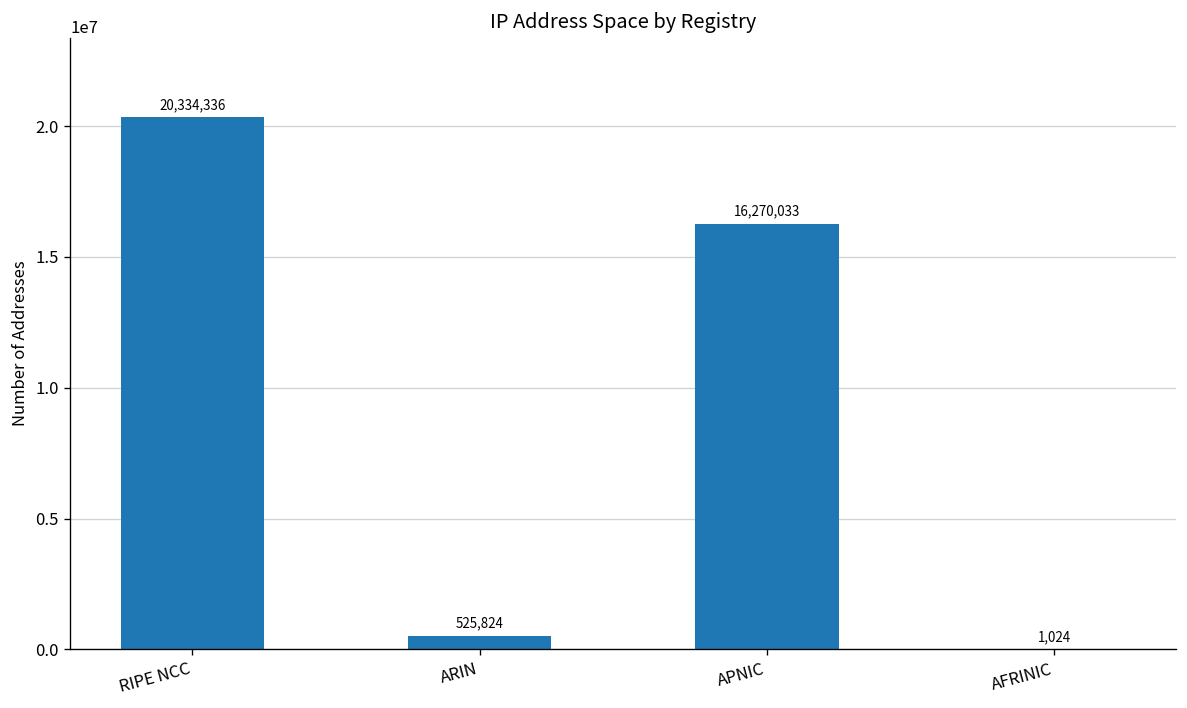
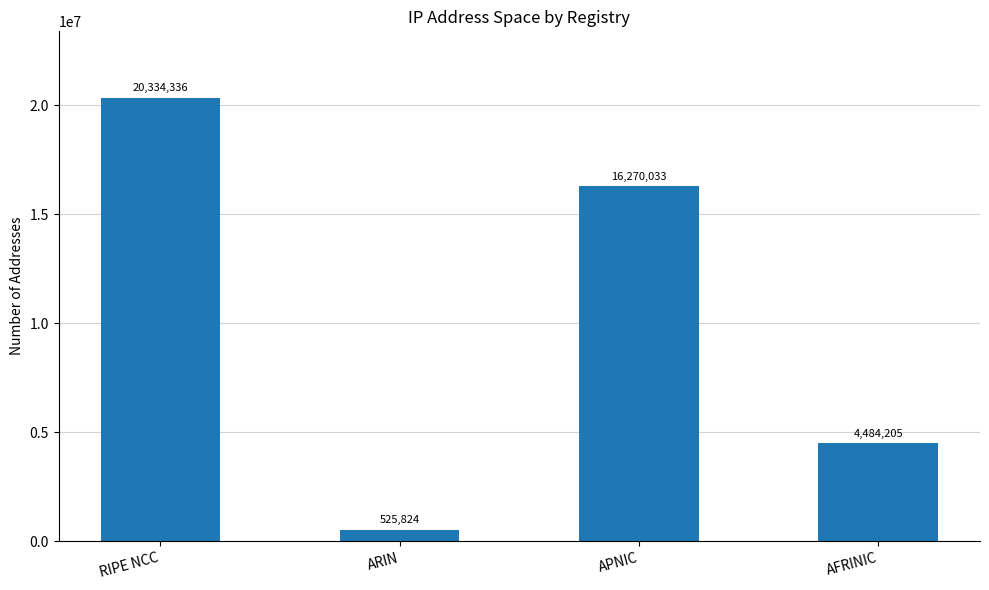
  {
    "RIPE NCC": "20,334,336",
    "ARIN": "525,824",
    "APNIC": "16,270,033",
-   "AFRINIC": "1,024"
+   "AFRINIC": "4,484,205"
  }
